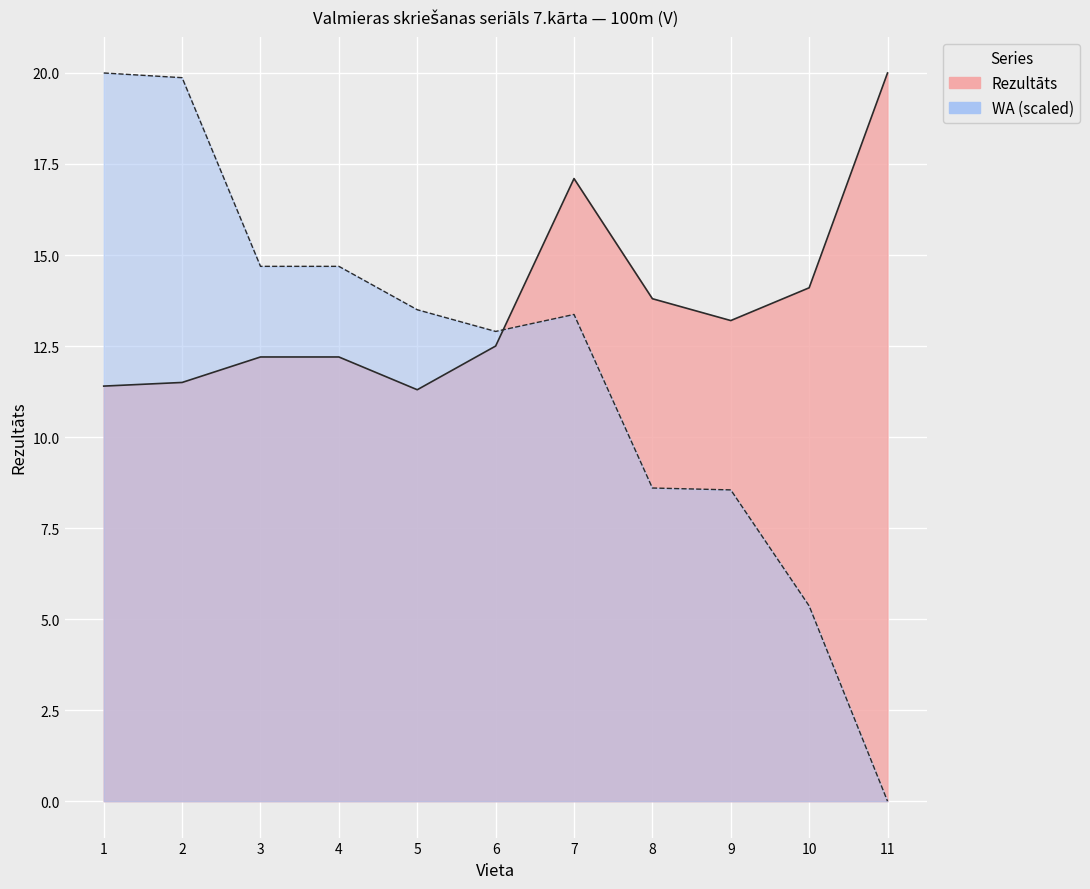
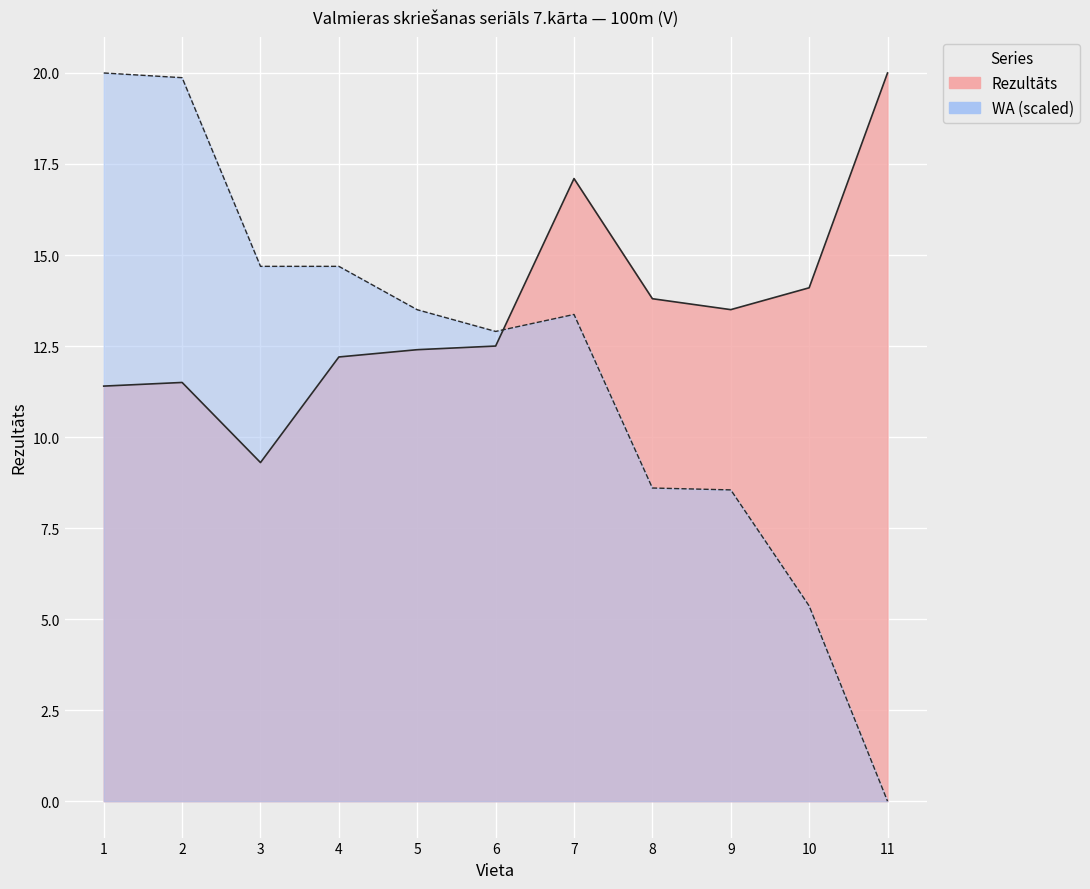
  {
    "Rezultāts": {
      "1": 11.4,
      "2": 11.5,
-     "3": 12.2,
+     "3": 9.3,
      "4": 12.2,
-     "5": 11.3,
+     "5": 12.4,
      "6": 12.5,
      "7": 17.1,
      "8": 13.8,
-     "9": 13.2,
+     "9": 13.5,
      "10": 14.1,
      "11": 20.0
    },
    "WA (scaled)": {
      "1": 20.0,
      "2": 19.9,
      "3": 14.7,
      "4": 14.7,
      "5": 13.5,
      "6": 12.9,
      "7": 13.4,
      "8": 8.6,
      "9": 8.5,
      "10": 5.4,
      "11": 0.0
    }
  }
